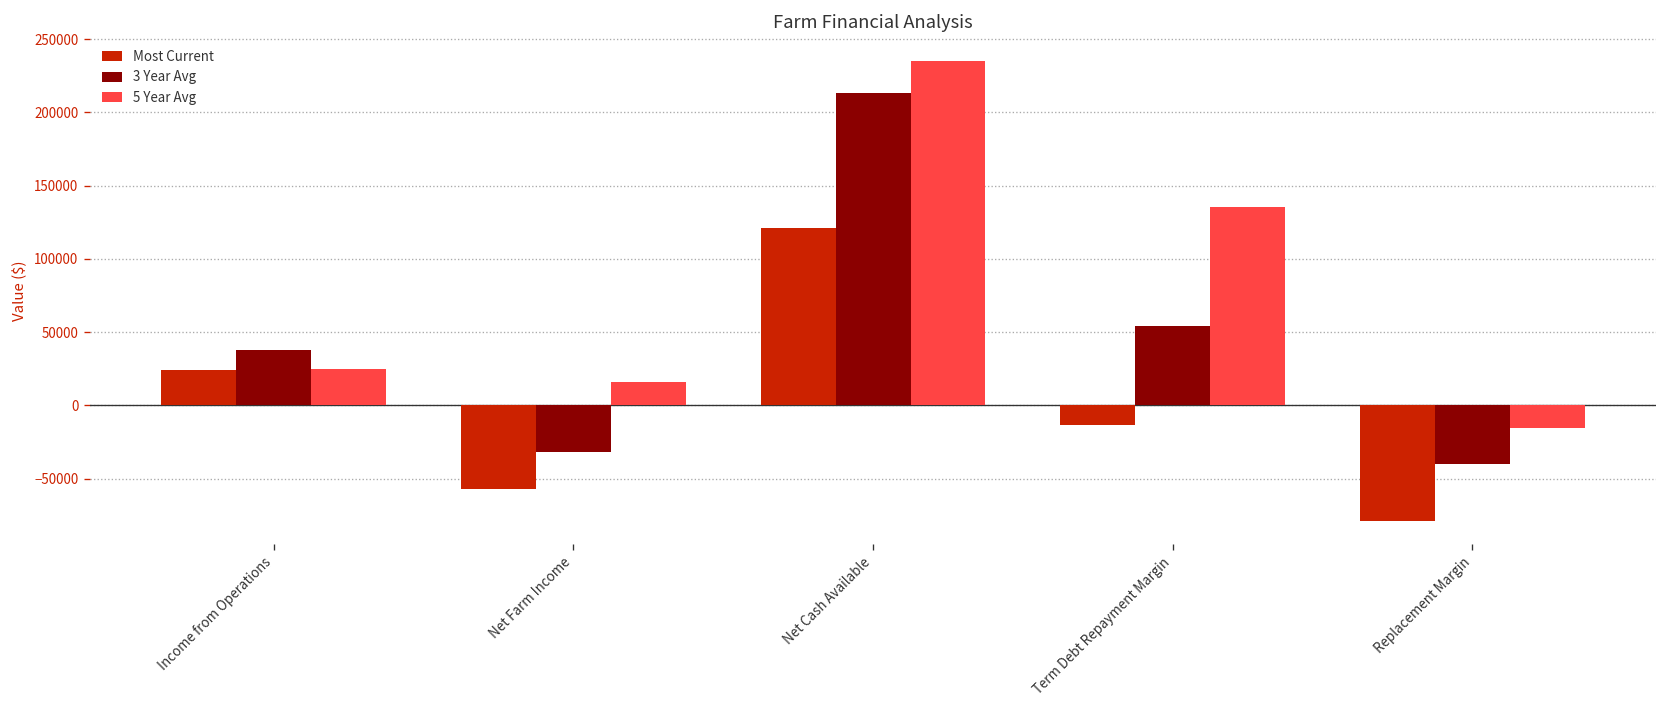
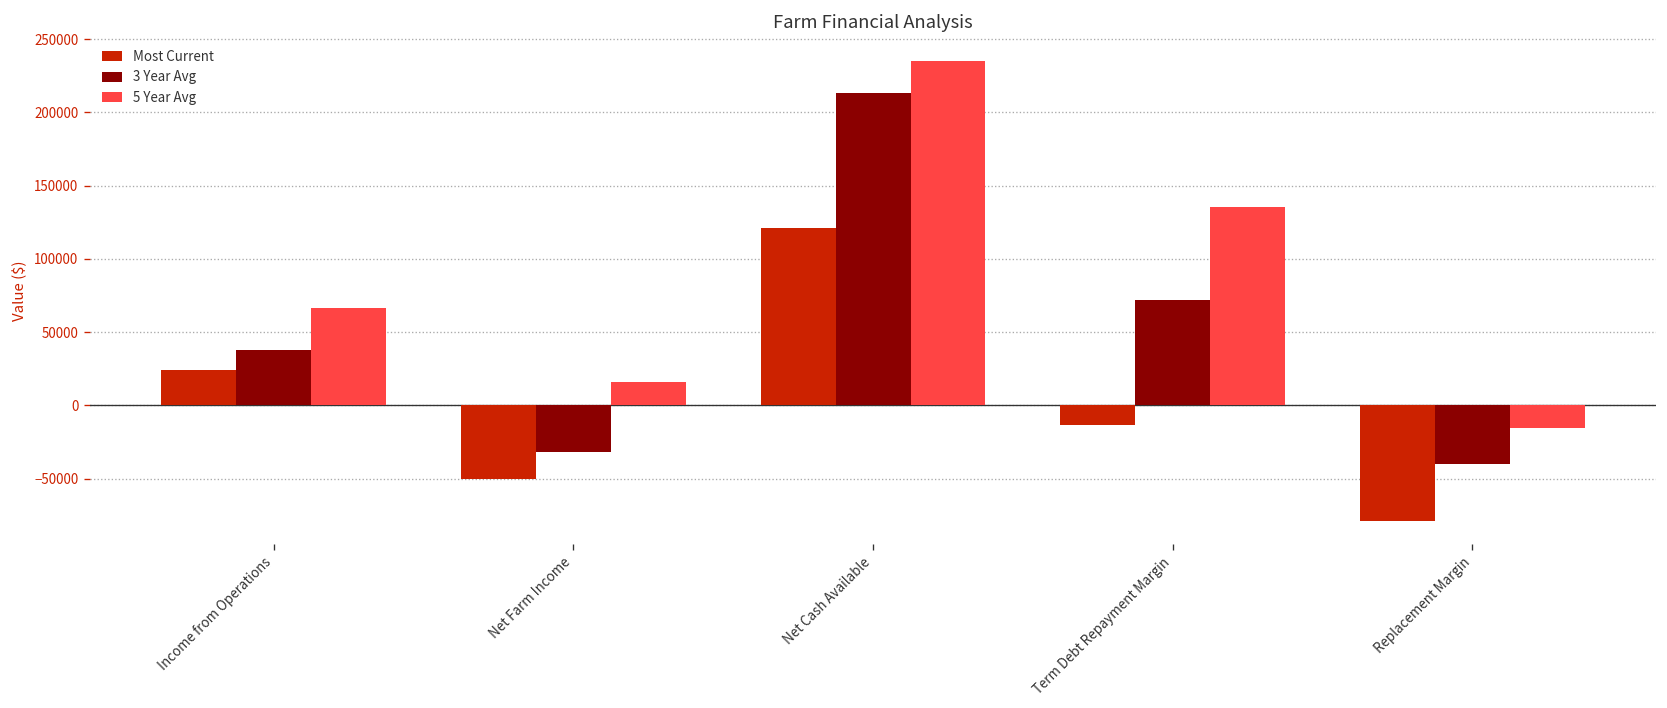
  {
    "Most Current": {
      "Income from Operations": 24000,
-     "Net Farm Income": -57000,
+     "Net Farm Income": -51000,
      "Net Cash Available": 121000,
      "Term Debt Repayment Margin": -14000,
      "Replacement Margin": -79000
    },
    "3 Year Avg": {
      "Income from Operations": 38000,
      "Net Farm Income": -32000,
      "Net Cash Available": 213000,
-     "Term Debt Repayment Margin": 54000,
+     "Term Debt Repayment Margin": 72000,
      "Replacement Margin": -40000
    },
    "5 Year Avg": {
-     "Income from Operations": 25000,
+     "Income from Operations": 67000,
      "Net Farm Income": 16000,
      "Net Cash Available": 235000,
      "Term Debt Repayment Margin": 135000,
      "Replacement Margin": -15000
    }
  }
